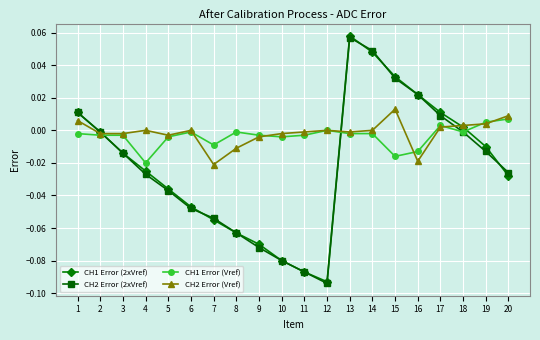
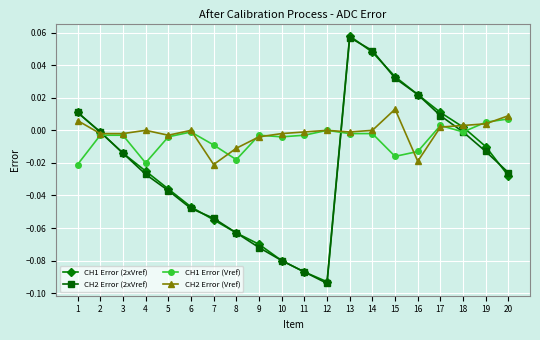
  {
    "CH1 Error (Vref)": {
-     "1": -0.002,
+     "1": -0.021,
      "4": -0.020,
      "7": -0.009,
-     "8": -0.001,
+     "8": -0.018,
      "10": -0.004,
      "11": -0.003,
      "14": -0.002,
      "15": -0.016,
      "16": -0.013,
      "20": 0.007
    },
    "CH2 Error (Vref)": {
      "1": 0.006,
      "4": 0.000,
      "7": -0.021,
      "8": -0.011,
      "10": -0.002,
      "11": -0.001,
      "14": 0.000,
      "15": 0.013,
      "16": -0.019,
      "20": 0.009
    }
  }
